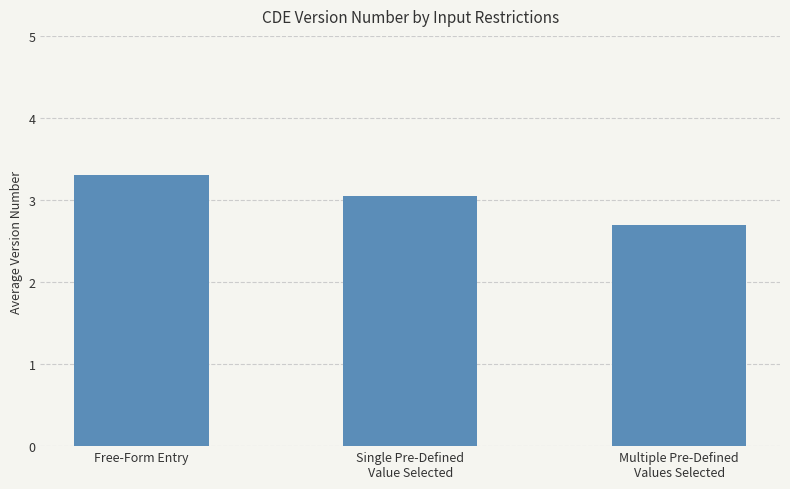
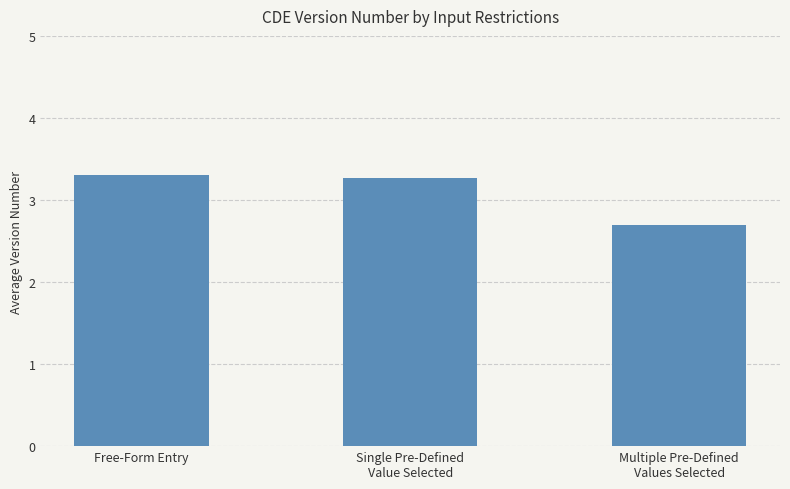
  {
    "Free-Form Entry": 3.3,
-   "Single Pre-Defined Value Selected": 3.1,
+   "Single Pre-Defined Value Selected": 3.3,
    "Multiple Pre-Defined Values Selected": 2.7
  }
